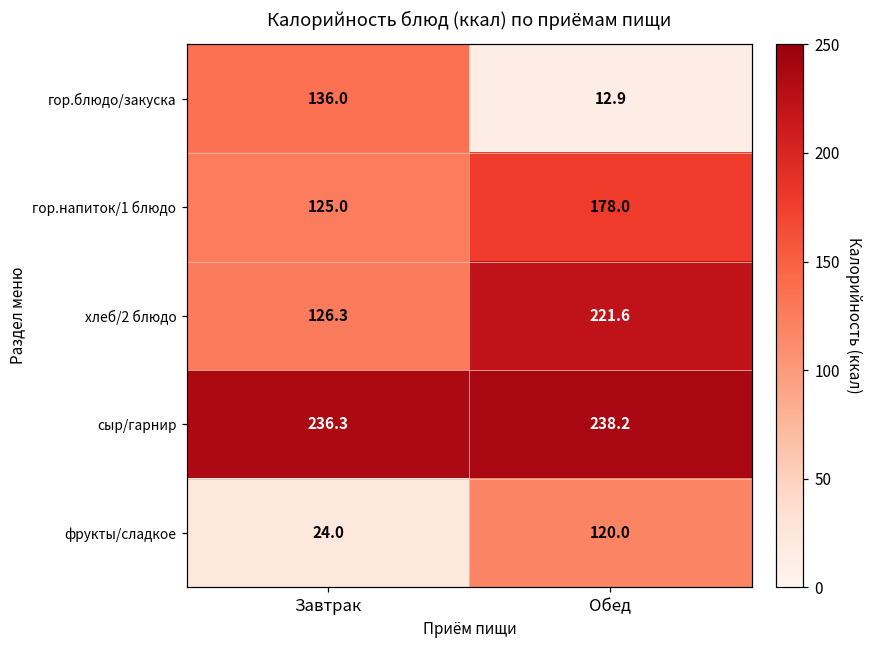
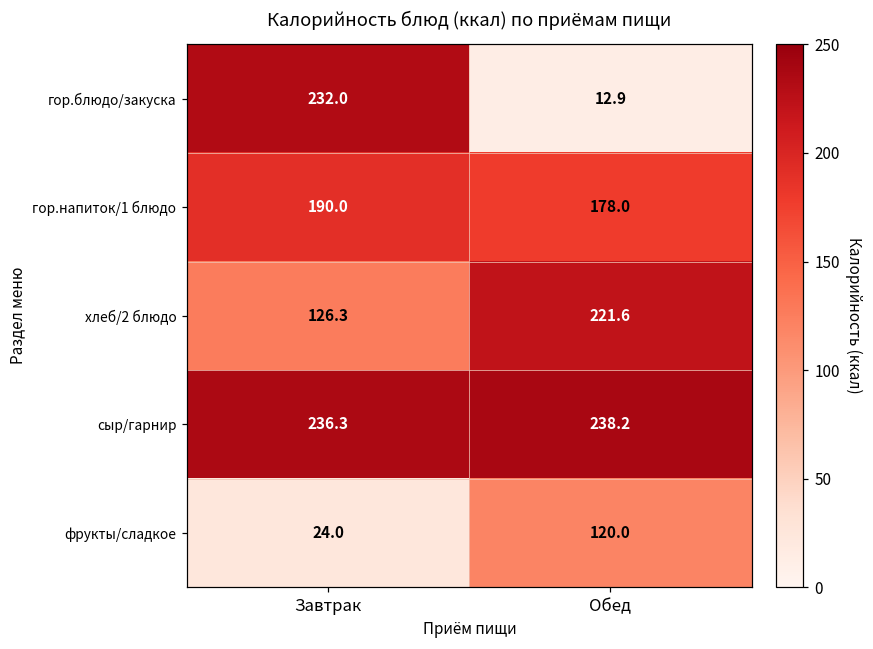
  {
    "гор.блюдо/закуска": {
-     "Завтрак": 136.0,
+     "Завтрак": 232.0,
      "Обед": 12.9
    },
    "гор.напиток/1 блюдо": {
-     "Завтрак": 125.0,
+     "Завтрак": 190.0,
      "Обед": 178.0
    },
    "хлеб/2 блюдо": {
      "Завтрак": 126.3,
      "Обед": 221.6
    },
    "сыр/гарнир": {
      "Завтрак": 236.3,
      "Обед": 238.2
    },
    "фрукты/сладкое": {
      "Завтрак": 24.0,
      "Обед": 120.0
    }
  }
